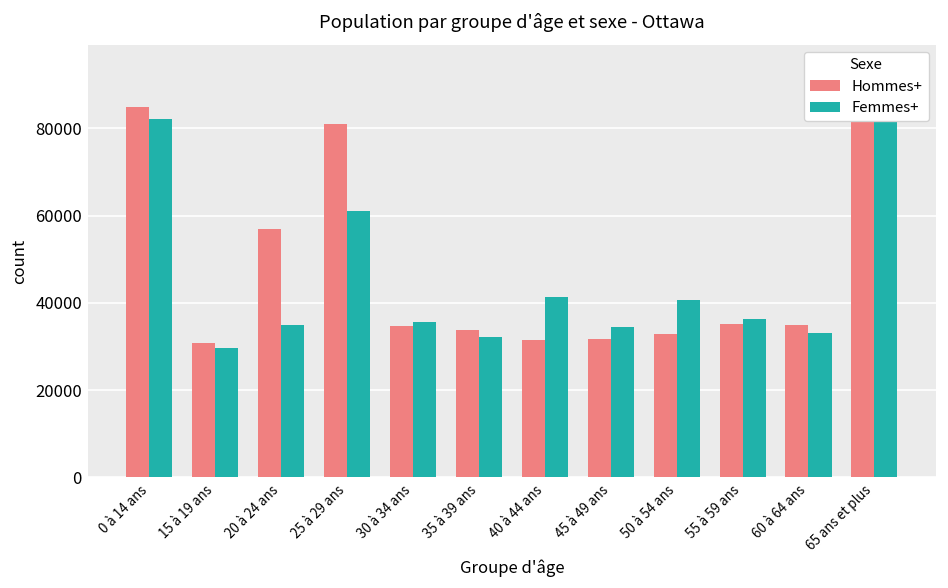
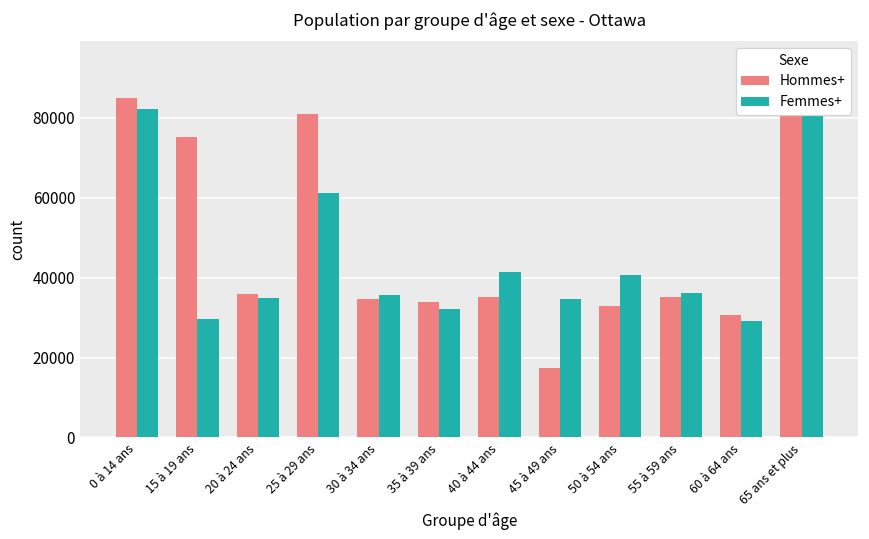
  {
    "Hommes+": {
      "0 à 14 ans": 85000,
-     "15 à 19 ans": 31000,
-     "20 à 24 ans": 57000,
+     "15 à 19 ans": 75000,
+     "20 à 24 ans": 36000,
      "25 à 29 ans": 81000,
      "30 à 34 ans": 35000,
      "35 à 39 ans": 34000,
-     "40 à 44 ans": 32000,
-     "45 à 49 ans": 32000,
+     "40 à 44 ans": 35000,
+     "45 à 49 ans": 17000,
      "50 à 54 ans": 33000,
      "55 à 59 ans": 35000,
-     "60 à 64 ans": 35000
+     "60 à 64 ans": 31000
    },
    "Femmes+": {
      "0 à 14 ans": 82000,
      "15 à 19 ans": 30000,
      "20 à 24 ans": 35000,
      "25 à 29 ans": 61000,
      "30 à 34 ans": 36000,
      "35 à 39 ans": 32000,
      "40 à 44 ans": 41000,
      "45 à 49 ans": 35000,
      "50 à 54 ans": 41000,
      "55 à 59 ans": 36000,
-     "60 à 64 ans": 33000
+     "60 à 64 ans": 29000
    }
  }
